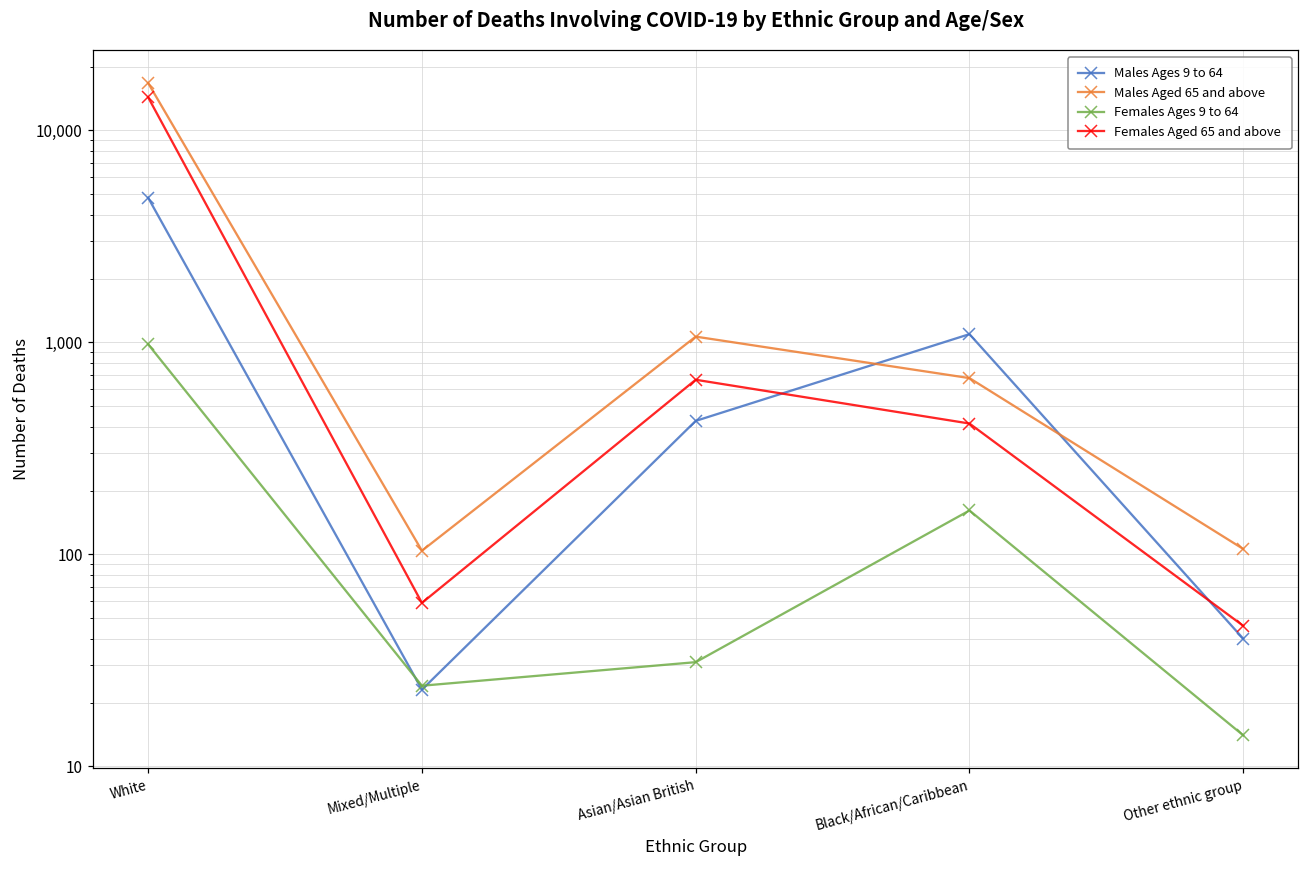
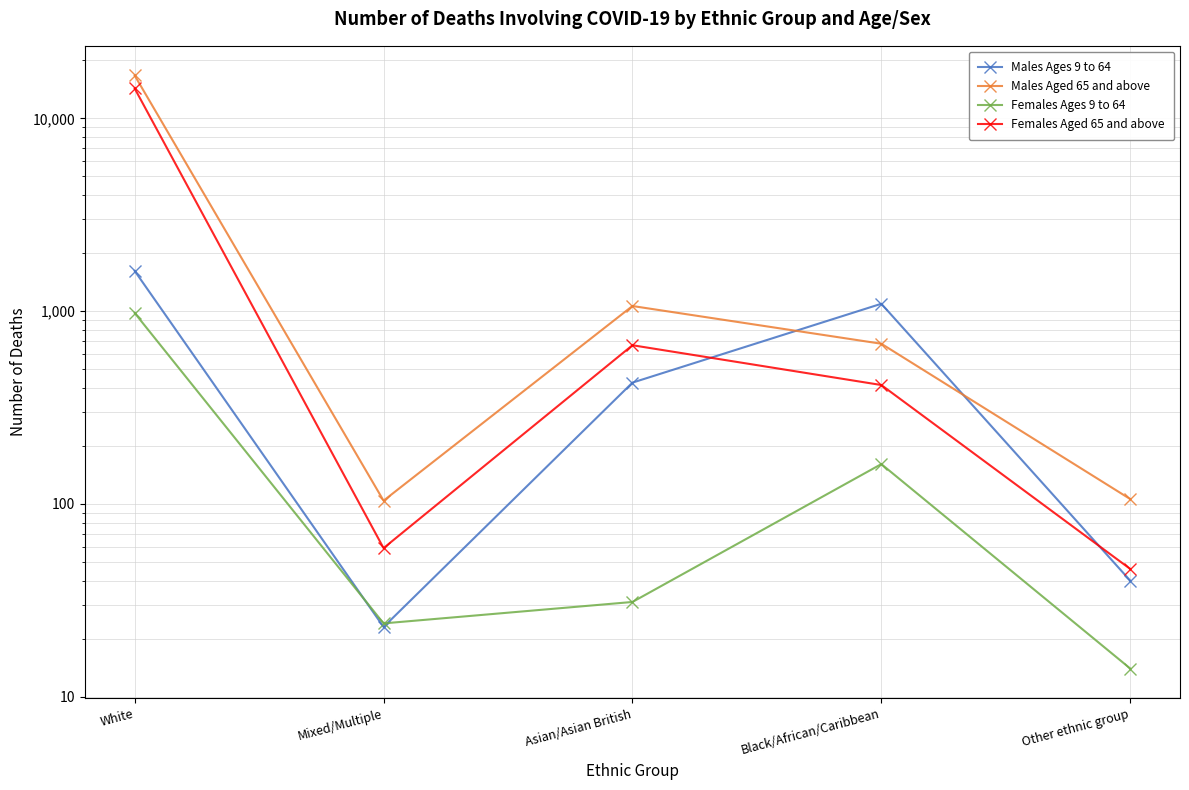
  {
    "Males Ages 9 to 64": {
-     "White": "4,800",
+     "White": "1,600",
      "Mixed/Multiple": "23",
      "Asian/Asian British": "430",
      "Black/African/Caribbean": "1,100",
      "Other ethnic group": "40"
    },
    "Males Aged 65 and above": {
      "White": "17,000",
      "Mixed/Multiple": "100",
      "Asian/Asian British": "1,100",
      "Black/African/Caribbean": "680",
      "Other ethnic group": "110"
    },
    "Females Ages 9 to 64": {
      "White": "1,000",
      "Mixed/Multiple": "24",
      "Asian/Asian British": "31",
      "Black/African/Caribbean": "160",
      "Other ethnic group": "14"
    },
    "Females Aged 65 and above": {
      "White": "14,000",
      "Mixed/Multiple": "59",
      "Asian/Asian British": "670",
      "Black/African/Caribbean": "410",
      "Other ethnic group": "46"
    }
  }
